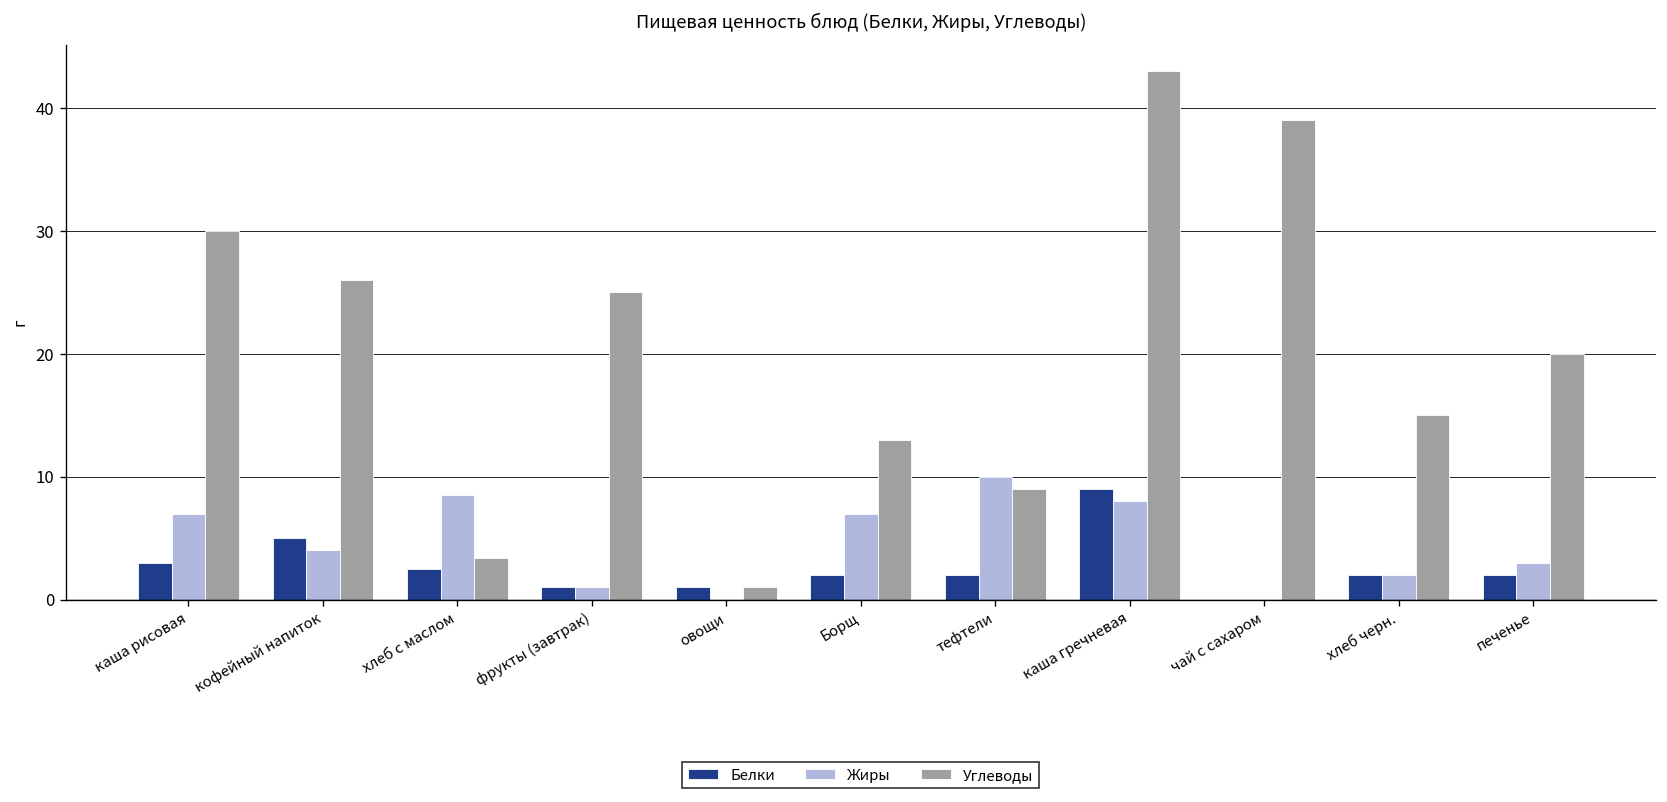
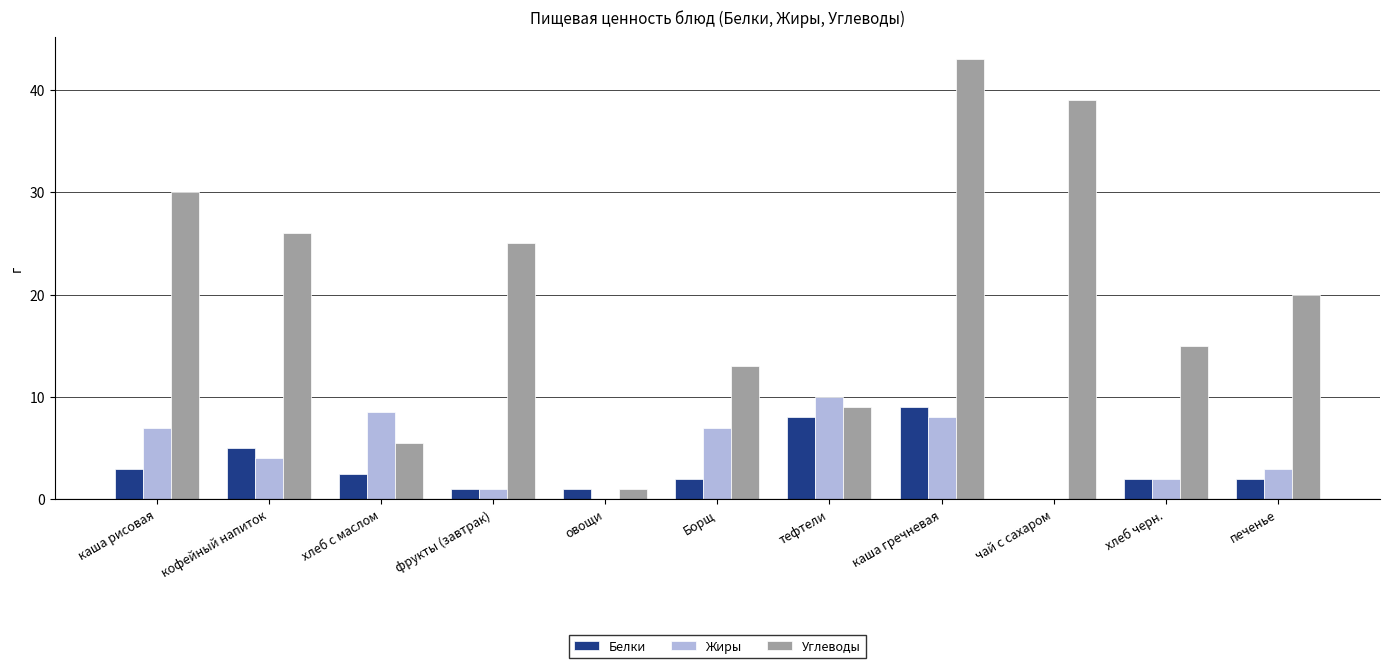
  {
    "Белки": {
      "каша рисовая": 3,
      "кофейный напиток": 5,
      "хлеб с маслом": 2.5,
      "фрукты (завтрак)": 1,
      "овощи": 1,
      "Борщ": 2,
-     "тефтели": 2,
+     "тефтели": 8,
      "каша гречневая": 9,
      "чай с сахаром": 0,
      "хлеб черн.": 2,
      "печенье": 2
    },
    "Жиры": {
      "каша рисовая": 7.0,
      "кофейный напиток": 4.0,
      "хлеб с маслом": 8.6,
      "фрукты (завтрак)": 1.0,
      "овощи": 0.0,
      "Борщ": 7.0,
      "тефтели": 10.0,
      "каша гречневая": 8.0,
      "чай с сахаром": 0.0,
      "хлеб черн.": 2.0,
      "печенье": 3.0
    },
    "Углеводы": {
      "каша рисовая": 30.0,
      "кофейный напиток": 26.0,
-     "хлеб с маслом": 3.4,
+     "хлеб с маслом": 5.5,
      "фрукты (завтрак)": 25.0,
      "овощи": 1.0,
      "Борщ": 13.0,
      "тефтели": 9.0,
      "каша гречневая": 43.0,
      "чай с сахаром": 39.0,
      "хлеб черн.": 15.0,
      "печенье": 20.0
    }
  }
